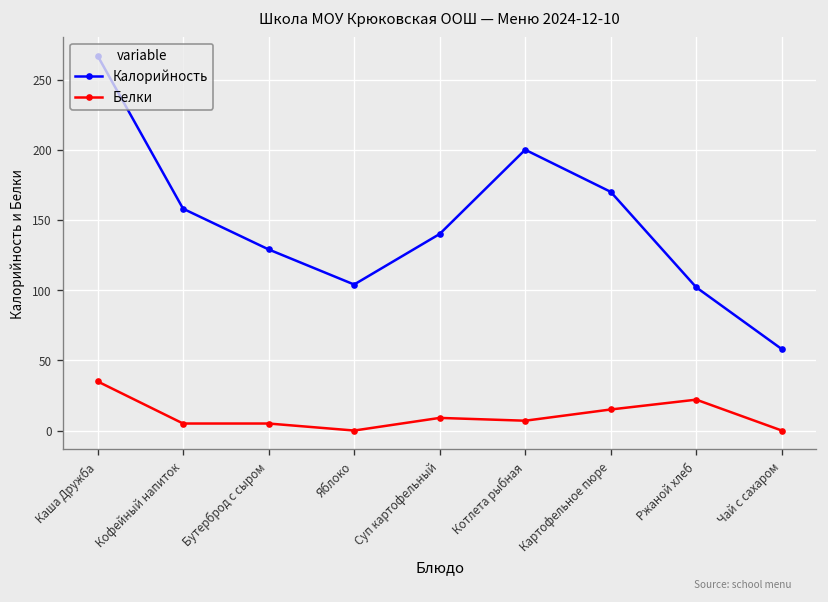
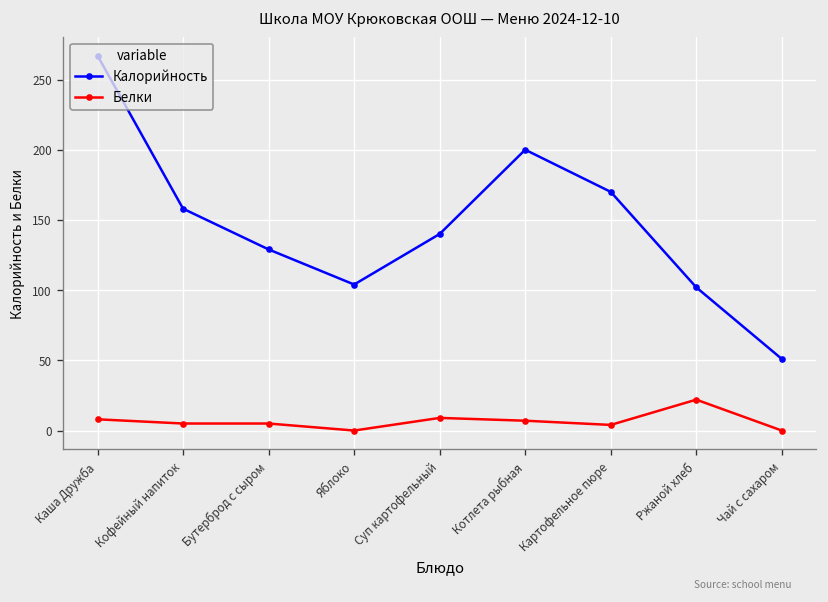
  {
    "Калорийность": {
      "Кофейный напиток": 158,
      "Бутерброд с сыром": 129,
      "Яблоко": 104,
      "Суп картофельный": 140,
      "Котлета рыбная": 200,
      "Картофельное пюре": 170,
      "Ржаной хлеб": 102,
-     "Чай с сахаром": 58
+     "Чай с сахаром": 51
    },
    "Белки": {
-     "Каша Дружба": 35,
+     "Каша Дружба": 8,
      "Кофейный напиток": 5,
      "Бутерброд с сыром": 5,
      "Яблоко": 0,
      "Суп картофельный": 9,
      "Котлета рыбная": 7,
-     "Картофельное пюре": 15,
+     "Картофельное пюре": 4,
      "Ржаной хлеб": 22,
      "Чай с сахаром": 0
    }
  }
